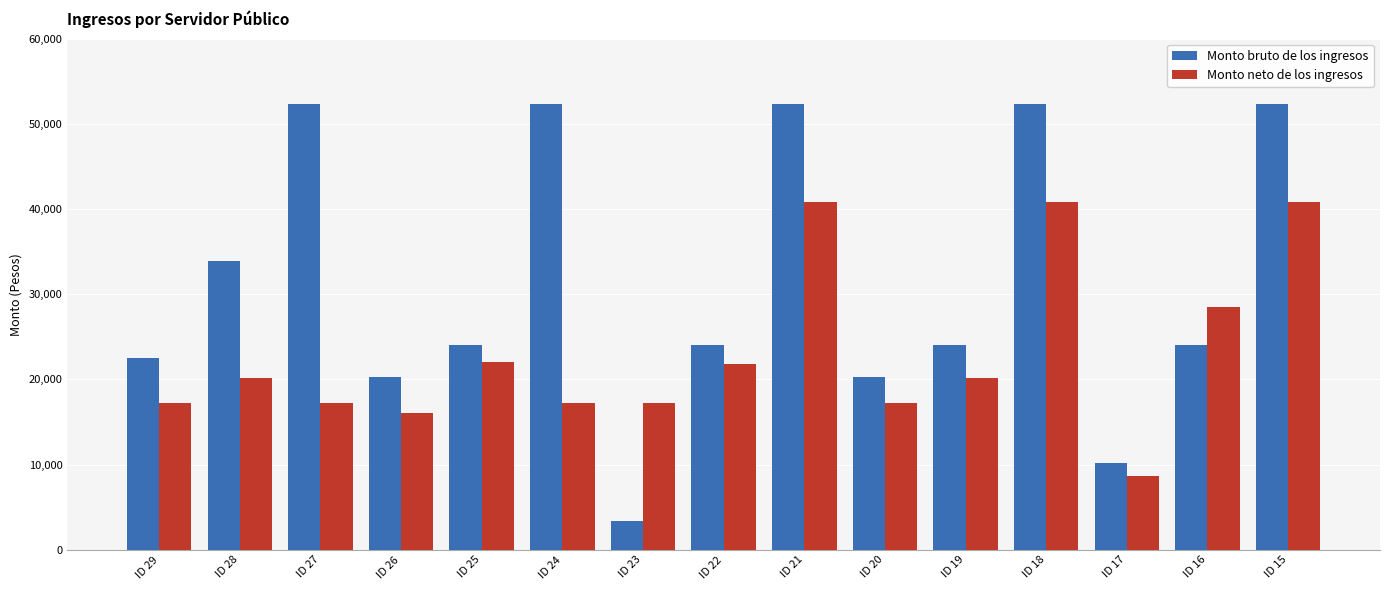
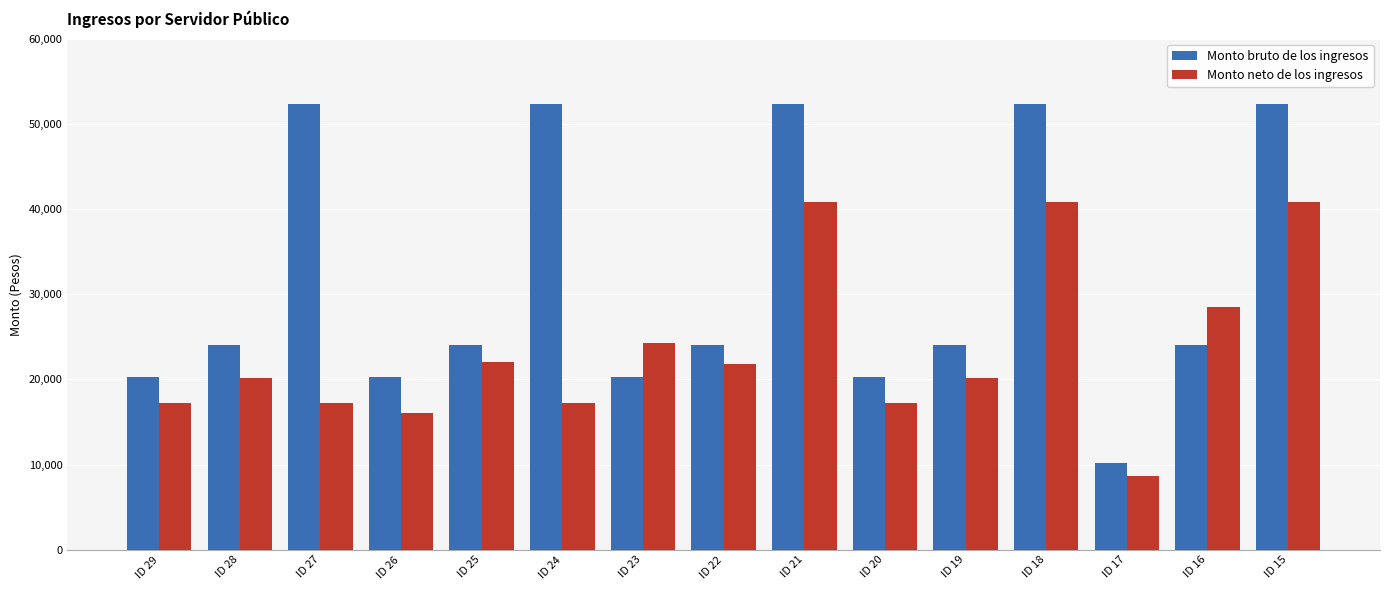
  {
    "Monto bruto de los ingresos": {
-     "ID 29": "23,000",
-     "ID 28": "34,000",
+     "ID 29": "20,000",
+     "ID 28": "24,000",
      "ID 27": "52,000",
      "ID 26": "20,000",
      "ID 25": "24,000",
      "ID 24": "52,000",
-     "ID 23": "3,000",
+     "ID 23": "20,000",
      "ID 22": "24,000",
      "ID 21": "52,000",
      "ID 20": "20,000",
      "ID 19": "24,000",
      "ID 18": "52,000",
      "ID 17": "10,000",
      "ID 16": "24,000",
      "ID 15": "52,000"
    },
    "Monto neto de los ingresos": {
      "ID 29": "17,000",
      "ID 28": "20,000",
      "ID 27": "17,000",
      "ID 26": "16,000",
      "ID 25": "22,000",
      "ID 24": "17,000",
-     "ID 23": "17,000",
+     "ID 23": "24,000",
      "ID 22": "22,000",
      "ID 21": "41,000",
      "ID 20": "17,000",
      "ID 19": "20,000",
      "ID 18": "41,000",
      "ID 17": "9,000",
      "ID 16": "28,000",
      "ID 15": "41,000"
    }
  }
